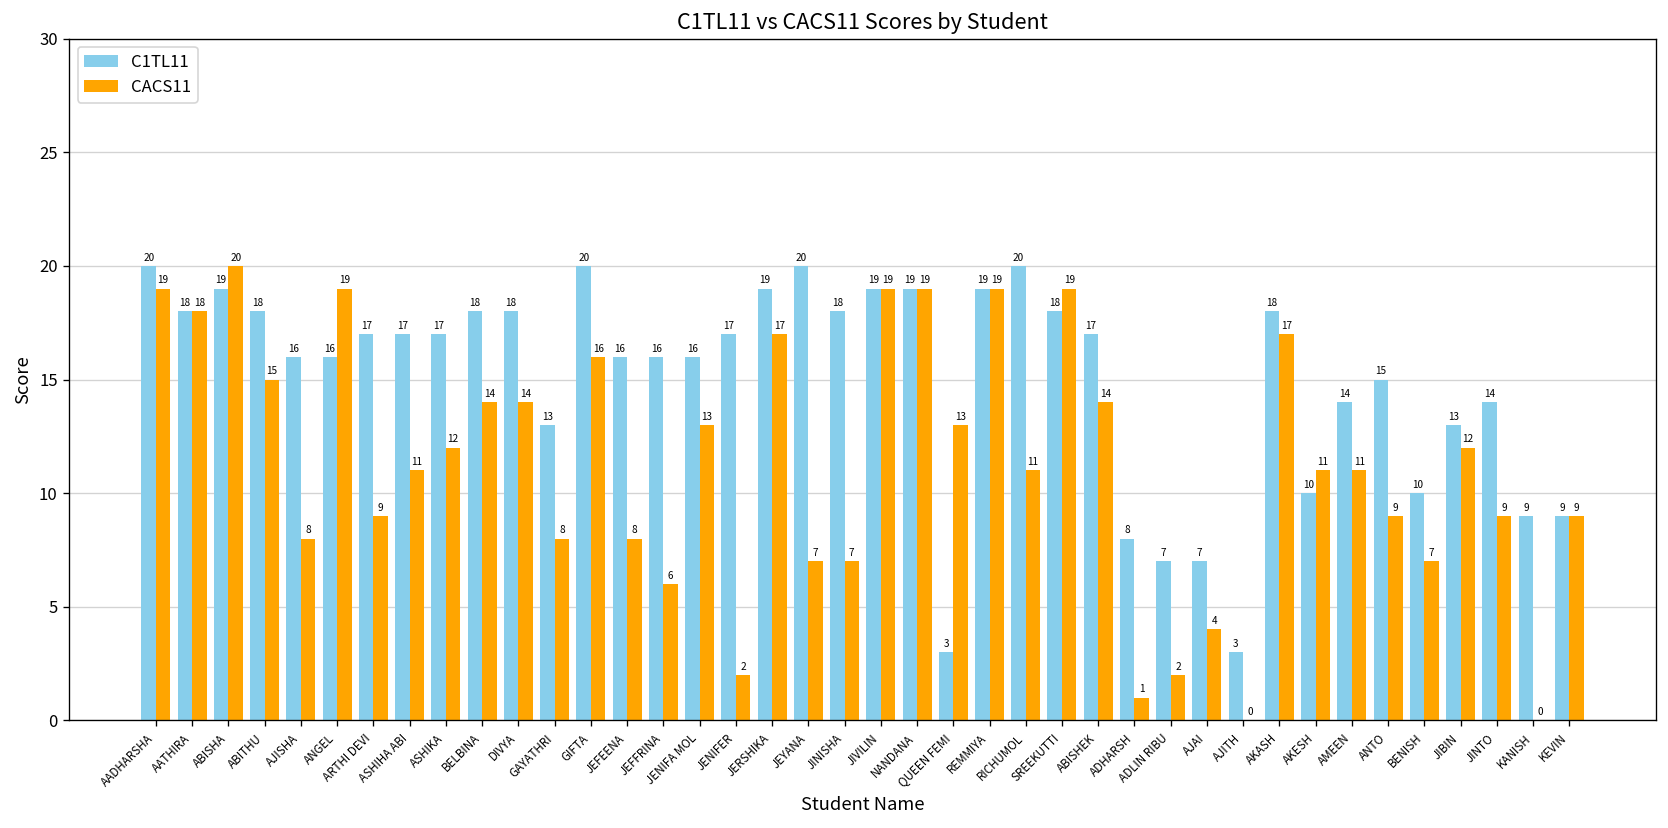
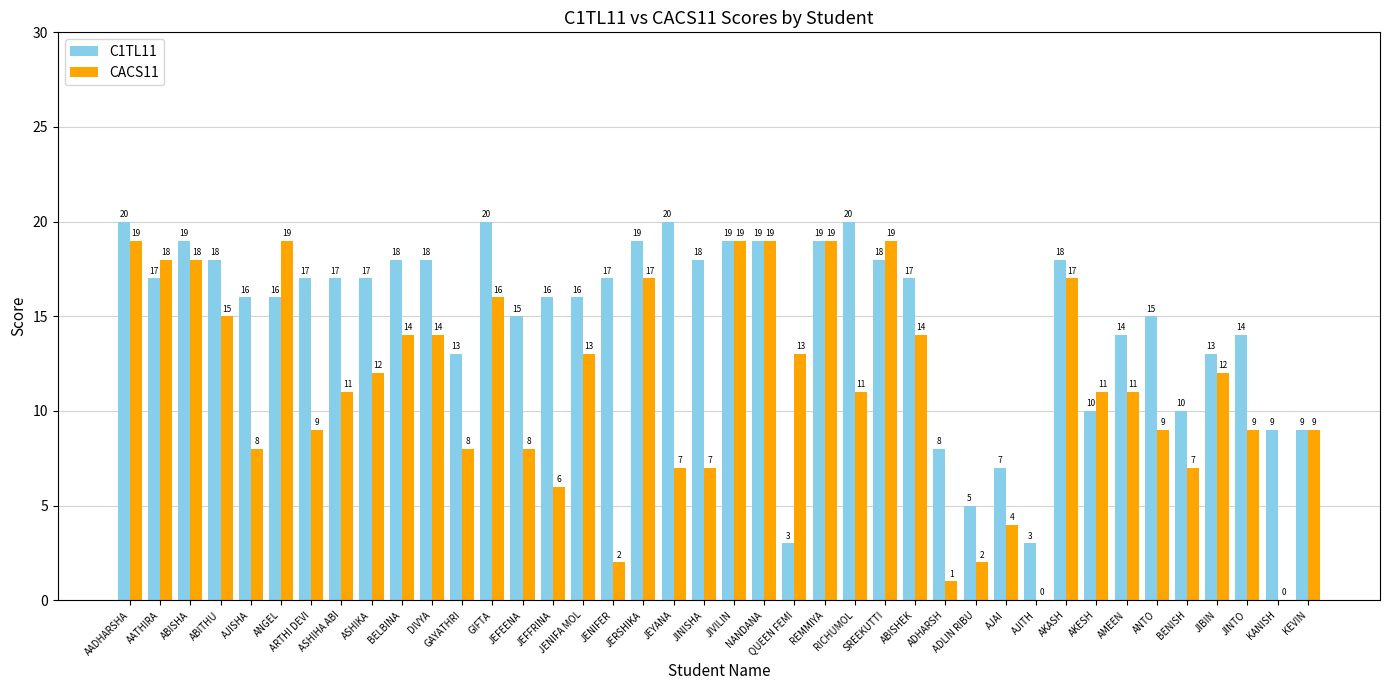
  {
    "C1TL11": {
      "AADHARSHA": 20,
-     "AATHIRA": 18,
+     "AATHIRA": 17,
      "ABISHA": 19,
      "ABITHU": 18,
      "AJISHA": 16,
      "ANGEL": 16,
      "ARTHI DEVI": 17,
      "ASHIHA ABI": 17,
      "ASHIKA": 17,
      "BELBINA": 18,
      "DIVYA": 18,
      "GAYATHRI": 13,
      "GIFTA": 20,
-     "JEFEENA": 16,
+     "JEFEENA": 15,
      "JEFFRINA": 16,
      "JENIFA MOL": 16,
      "JENIFER": 17,
      "JERSHIKA": 19,
      "JEYANA": 20,
      "JINISHA": 18,
      "JIVILIN": 19,
      "NANDANA": 19,
      "QUEEN FEMI": 3,
      "REMMIYA": 19,
      "RICHUMOL": 20,
      "SREEKUTTI": 18,
      "ABISHEK": 17,
      "ADHARSH": 8,
-     "ADLIN RIBU": 7,
+     "ADLIN RIBU": 5,
      "AJAI": 7,
      "AJITH": 3,
      "AKASH": 18,
      "AKESH": 10,
      "AMEEN": 14,
      "ANTO": 15,
      "BENISH": 10,
      "JIBIN": 13,
      "JINTO": 14,
      "KANISH": 9,
      "KEVIN": 9
    },
    "CACS11": {
      "AADHARSHA": 19,
      "AATHIRA": 18,
-     "ABISHA": 20,
+     "ABISHA": 18,
      "ABITHU": 15,
      "AJISHA": 8,
      "ANGEL": 19,
      "ARTHI DEVI": 9,
      "ASHIHA ABI": 11,
      "ASHIKA": 12,
      "BELBINA": 14,
      "DIVYA": 14,
      "GAYATHRI": 8,
      "GIFTA": 16,
      "JEFEENA": 8,
      "JEFFRINA": 6,
      "JENIFA MOL": 13,
      "JENIFER": 2,
      "JERSHIKA": 17,
      "JEYANA": 7,
      "JINISHA": 7,
      "JIVILIN": 19,
      "NANDANA": 19,
      "QUEEN FEMI": 13,
      "REMMIYA": 19,
      "RICHUMOL": 11,
      "SREEKUTTI": 19,
      "ABISHEK": 14,
      "ADHARSH": 1,
      "ADLIN RIBU": 2,
      "AJAI": 4,
      "AJITH": 0,
      "AKASH": 17,
      "AKESH": 11,
      "AMEEN": 11,
      "ANTO": 9,
      "BENISH": 7,
      "JIBIN": 12,
      "JINTO": 9,
      "KANISH": 0,
      "KEVIN": 9
    }
  }
